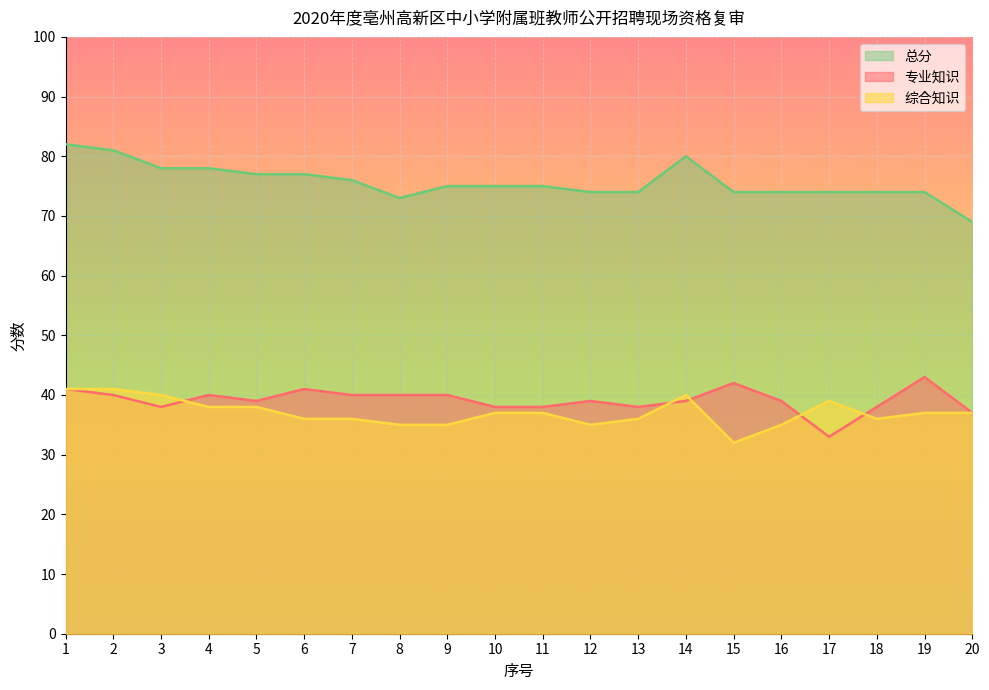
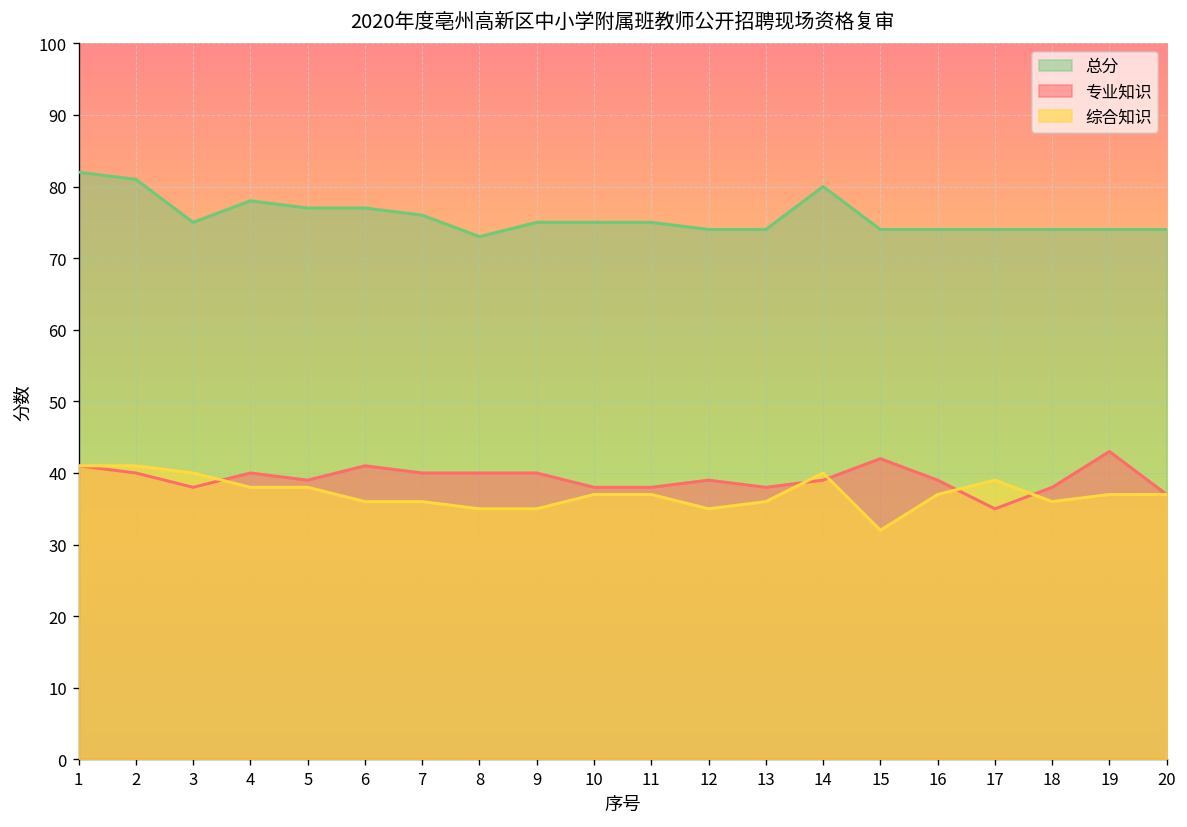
  {
    "总分": {
      "1": 82,
      "2": 81,
-     "3": 78,
+     "3": 75,
      "4": 78,
      "5": 77,
      "6": 77,
      "7": 76,
      "8": 73,
      "9": 75,
      "10": 75,
      "11": 75,
      "12": 74,
      "13": 74,
      "14": 80,
      "15": 74,
      "16": 74,
      "17": 74,
      "18": 74,
      "19": 74,
-     "20": 69
+     "20": 74
    },
    "专业知识": {
      "2": 40,
      "3": 38,
      "4": 40,
      "5": 39,
      "6": 41,
      "7": 40,
      "8": 40,
      "9": 40,
      "10": 38,
      "11": 38,
      "12": 39,
      "13": 38,
      "14": 39,
      "15": 42,
      "16": 39,
-     "17": 33,
+     "17": 35,
      "18": 38,
      "19": 43
    },
    "综合知识": {
      "2": 41,
      "3": 40,
      "4": 38,
      "5": 38,
      "6": 36,
      "7": 36,
      "8": 35,
      "9": 35,
      "10": 37,
      "11": 37,
      "12": 35,
      "13": 36,
      "14": 40,
      "15": 32,
-     "16": 35,
+     "16": 37,
      "17": 39,
      "18": 36,
      "19": 37
    }
  }
